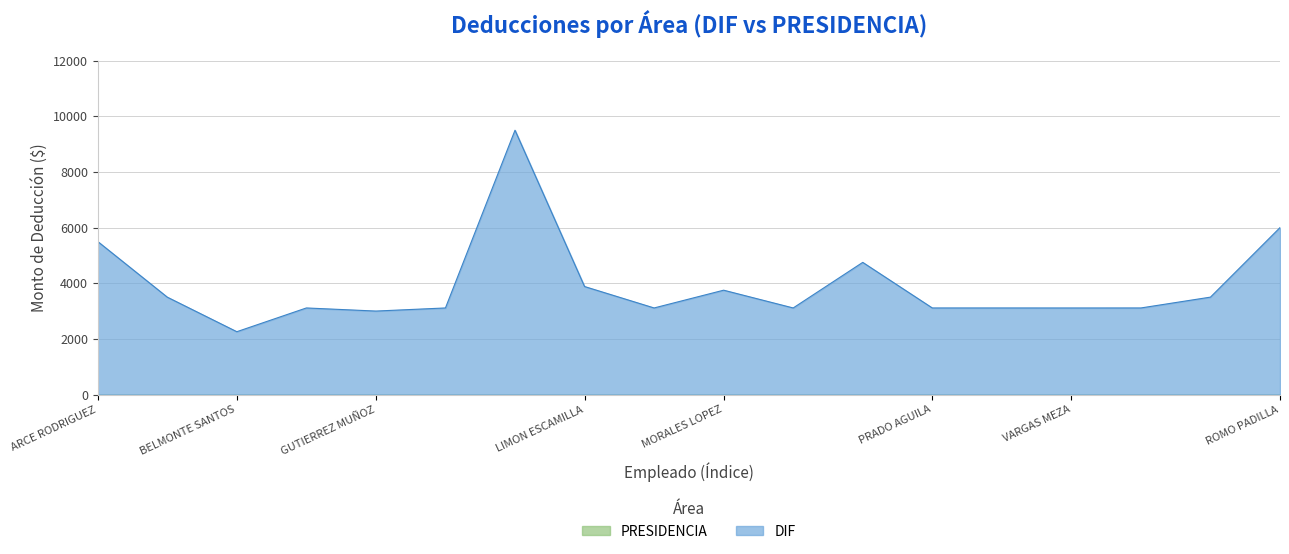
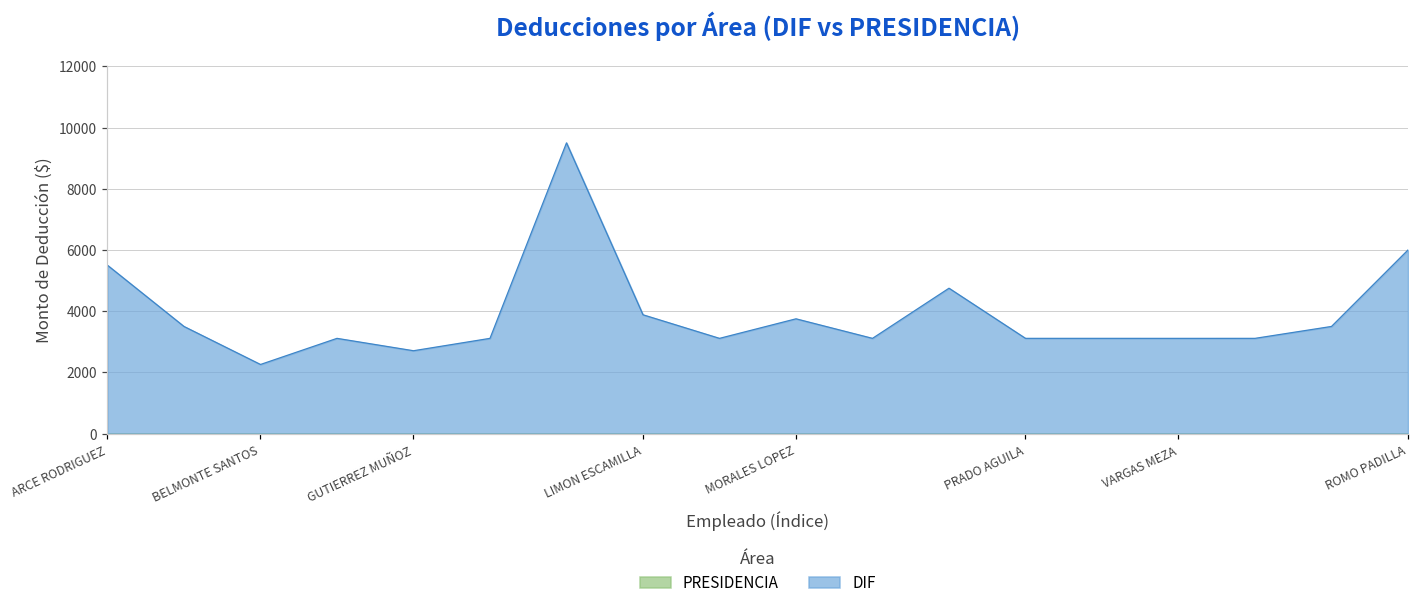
  {
    "PRESIDENCIA": {
      "ARCE RODRIGUEZ": 0,
      "BELMONTE SANTOS": 0,
      "GUTIERREZ MUÑOZ": 0,
      "LIMON ESCAMILLA": 0,
      "MORALES LOPEZ": 0,
      "PRADO AGUILA": 0,
      "VARGAS MEZA": 0,
      "ROMO PADILLA": 0
    },
    "DIF": {
      "ARCE RODRIGUEZ": 5500,
      "BELMONTE SANTOS": 2300,
-     "GUTIERREZ MUÑOZ": 3000,
+     "GUTIERREZ MUÑOZ": 2700,
      "LIMON ESCAMILLA": 3900,
      "MORALES LOPEZ": 3800,
      "PRADO AGUILA": 3100,
      "VARGAS MEZA": 3100,
      "ROMO PADILLA": 6000
    }
  }
